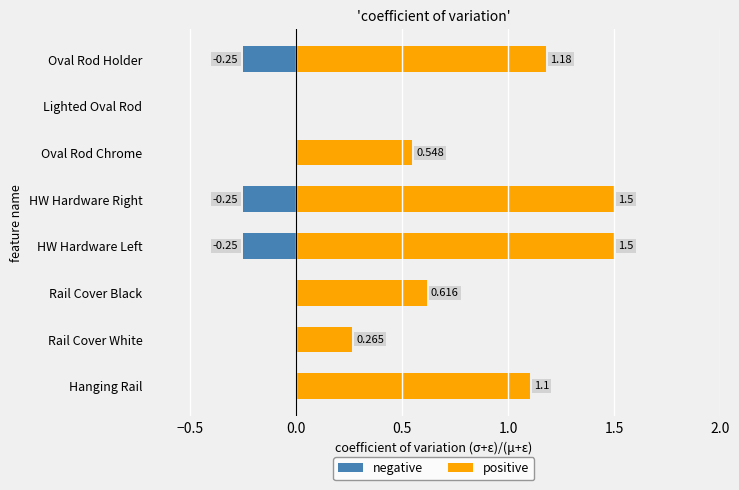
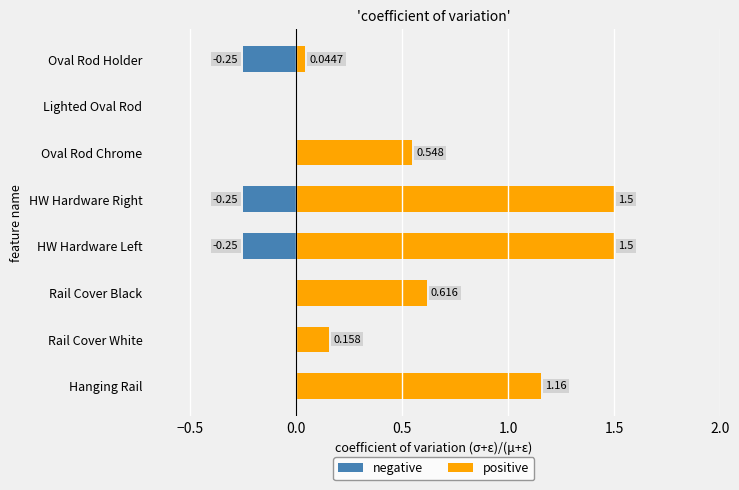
  {
    "negative": {
      "Lighted Oval Rod": 0.00,
      "Oval Rod Chrome": 0.00,
      "Rail Cover Black": 0.00,
      "Rail Cover White": 0.00,
      "Hanging Rail": 0.00
    },
    "positive": {
-     "Oval Rod Holder": 1.18,
-     "Rail Cover White": 0.265,
-     "Hanging Rail": 1.1
+     "Oval Rod Holder": 0.0447,
+     "Rail Cover White": 0.158,
+     "Hanging Rail": 1.16
    }
  }
